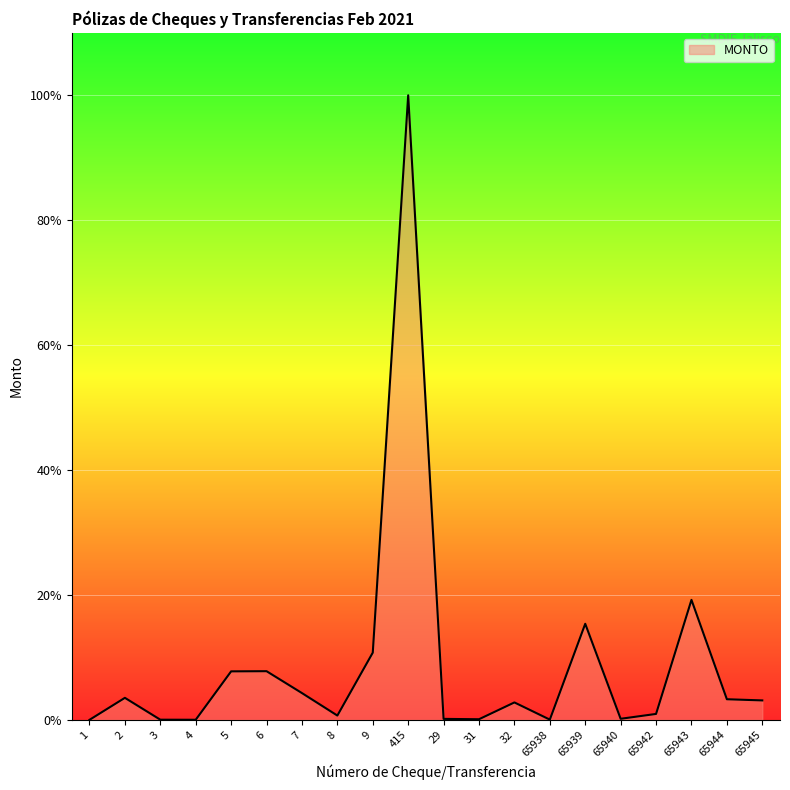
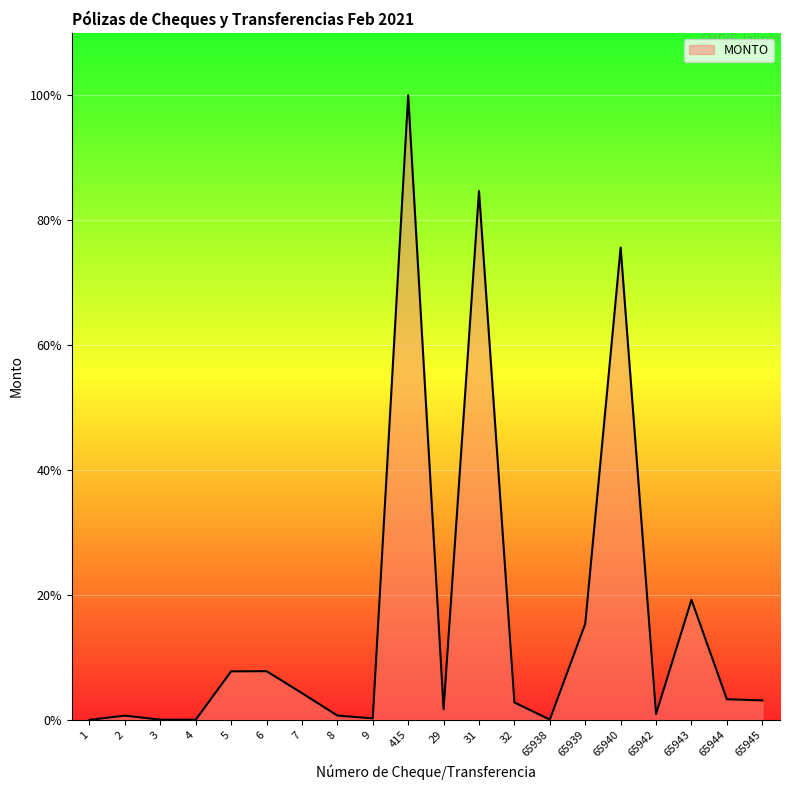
  {
    "1": "0%",
-   "2": "4%",
+   "2": "1%",
    "3": "0%",
    "4": "0%",
    "5": "8%",
    "6": "8%",
    "7": "4%",
    "8": "1%",
-   "9": "11%",
+   "9": "0%",
    "415": "100%",
-   "29": "0%",
-   "31": "0%",
+   "29": "2%",
+   "31": "85%",
    "32": "3%",
    "65938": "0%",
    "65939": "15%",
-   "65940": "0%",
+   "65940": "76%",
    "65942": "1%",
    "65943": "19%",
    "65944": "3%",
    "65945": "3%"
  }
